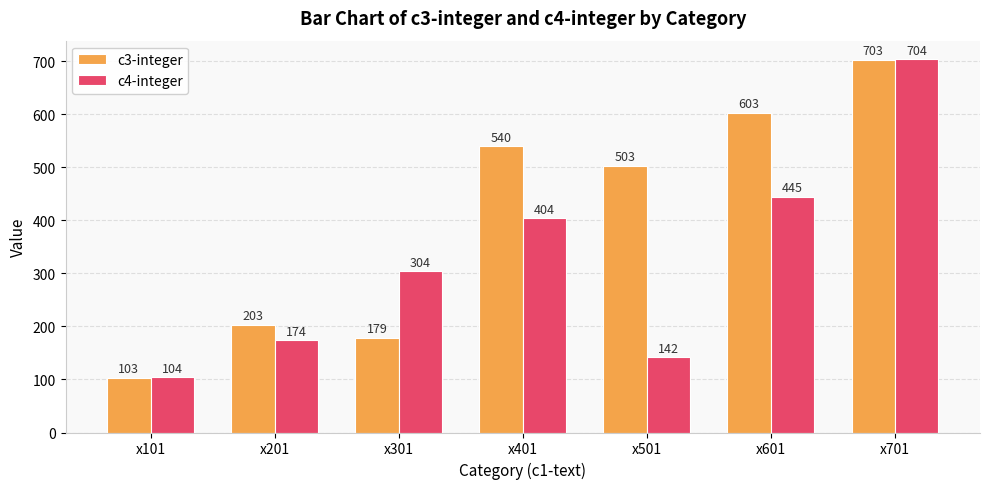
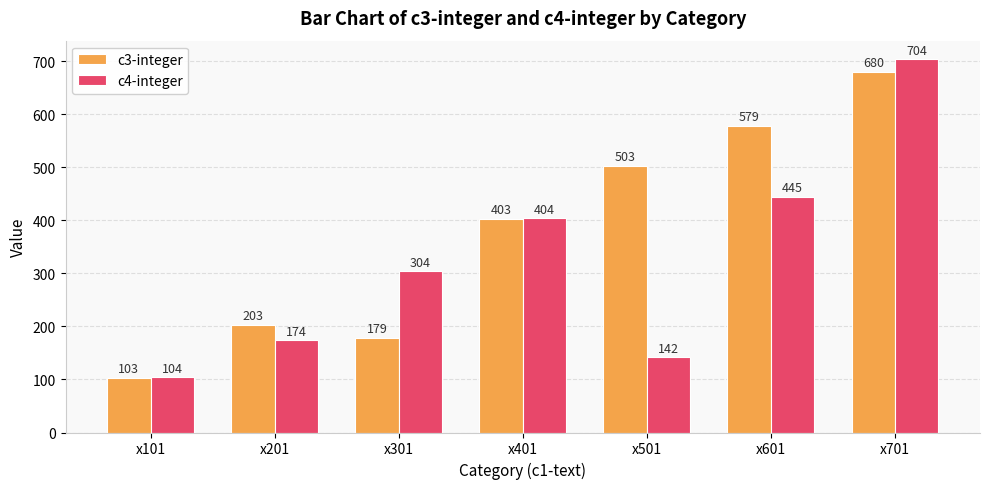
  {
    "c3-integer": {
      "x101": 103,
      "x201": 203,
      "x301": 179,
-     "x401": 540,
+     "x401": 403,
      "x501": 503,
-     "x601": 603,
-     "x701": 703
+     "x601": 579,
+     "x701": 680
    },
    "c4-integer": {
      "x101": 104,
      "x201": 174,
      "x301": 304,
      "x401": 404,
      "x501": 142,
      "x601": 445,
      "x701": 704
    }
  }
